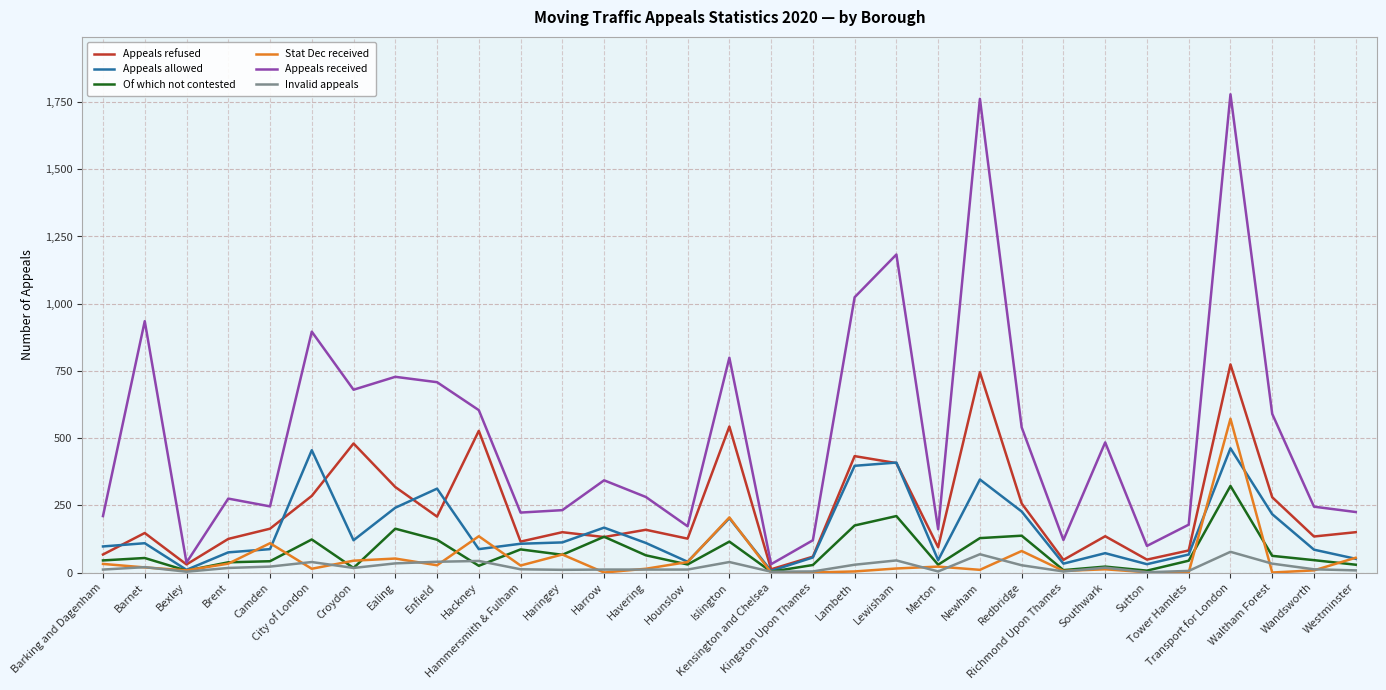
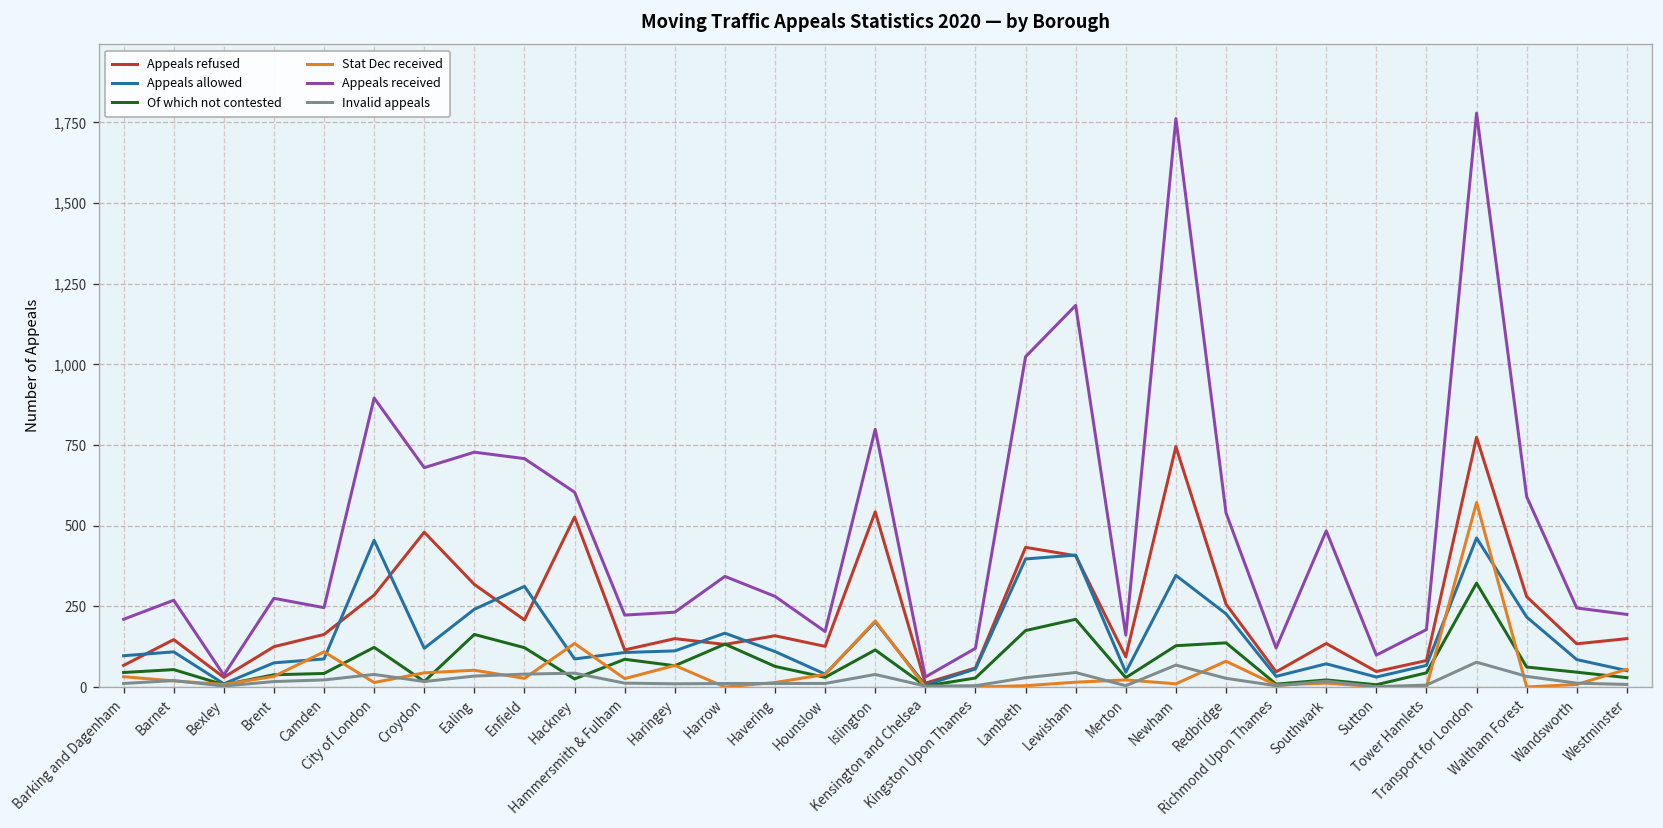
  {
    "Appeals refused": {
      "Barking and Dagenham": "70",
      "Barnet": "150",
      "Brent": "130",
      "Camden": "160",
      "City of London": "290",
      "Croydon": "480",
      "Ealing": "320",
      "Enfield": "210",
      "Hackney": "530",
      "Haringey": "150",
      "Havering": "160",
      "Hounslow": "130",
      "Islington": "540",
      "Lambeth": "430",
      "Merton": "90",
      "Newham": "750",
      "Redbridge": "260",
      "Richmond Upon Thames": "50",
      "Southwark": "140",
      "Sutton": "50",
      "Tower Hamlets": "80",
      "Transport for London": "770",
      "Waltham Forest": "280",
      "Wandsworth": "130",
      "Westminster": "150"
    },
    "Appeals allowed": {
      "Barking and Dagenham": "100",
      "Barnet": "110",
      "Brent": "80",
      "Camden": "90",
      "City of London": "460",
      "Croydon": "120",
      "Ealing": "240",
      "Enfield": "310",
      "Hackney": "90",
      "Haringey": "110",
      "Harrow": "170",
      "Havering": "110",
      "Lambeth": "400",
      "Merton": "50",
      "Newham": "350",
      "Redbridge": "230",
      "Richmond Upon Thames": "30",
      "Southwark": "70",
      "Sutton": "30",
      "Tower Hamlets": "70",
      "Transport for London": "460",
      "Waltham Forest": "220",
      "Wandsworth": "90"
    },
    "Of which not contested": {
      "Barking and Dagenham": "50",
      "Barnet": "50",
      "Camden": "40",
      "City of London": "120",
      "Ealing": "160",
      "Enfield": "120",
      "Hackney": "30",
      "Hammersmith & Fulham": "90",
      "Havering": "60",
      "Islington": "120",
      "Kingston Upon Thames": "30",
      "Lambeth": "180",
      "Lewisham": "210",
      "Newham": "130",
      "Redbridge": "140",
      "Tower Hamlets": "40",
      "Transport for London": "320",
      "Waltham Forest": "60",
      "Wandsworth": "50",
      "Westminster": "30"
    },
    "Stat Dec received": {
      "Barking and Dagenham": "30",
      "Camden": "110",
      "City of London": "10",
      "Croydon": "40",
      "Ealing": "50",
      "Enfield": "30",
      "Hackney": "140",
      "Hammersmith & Fulham": "30",
      "Harrow": "0",
      "Lambeth": "0",
      "Lewisham": "20",
      "Newham": "10",
      "Redbridge": "80",
      "Transport for London": "570",
      "Waltham Forest": "0"
    },
    "Appeals received": {
      "Barking and Dagenham": "210",
-     "Barnet": "940",
+     "Barnet": "270",
      "Brent": "280",
      "Camden": "250",
      "City of London": "900",
      "Croydon": "680",
      "Ealing": "730",
      "Enfield": "710",
      "Hackney": "600",
      "Hammersmith & Fulham": "220",
      "Haringey": "230",
      "Harrow": "340",
      "Havering": "280",
      "Hounslow": "170",
      "Islington": "800",
      "Kensington and Chelsea": "30",
      "Kingston Upon Thames": "120",
      "Lambeth": "1,020",
      "Lewisham": "1,180",
      "Merton": "160",
      "Newham": "1,760",
      "Redbridge": "540",
      "Richmond Upon Thames": "120",
      "Southwark": "480",
      "Sutton": "100",
      "Tower Hamlets": "180",
      "Transport for London": "1,780",
      "Waltham Forest": "590",
      "Wandsworth": "250",
      "Westminster": "230"
    },
    "Invalid appeals": {
      "Barking and Dagenham": "10",
      "Brent": "20",
      "Camden": "20",
      "City of London": "40",
      "Ealing": "30",
      "Enfield": "40",
      "Hackney": "40",
      "Hammersmith & Fulham": "10",
      "Haringey": "10",
      "Harrow": "10",
      "Hounslow": "10",
      "Islington": "40",
      "Lambeth": "30",
      "Lewisham": "50",
      "Merton": "0",
      "Newham": "70",
      "Redbridge": "30",
      "Transport for London": "80",
      "Waltham Forest": "30",
      "Westminster": "10"
    }
  }
